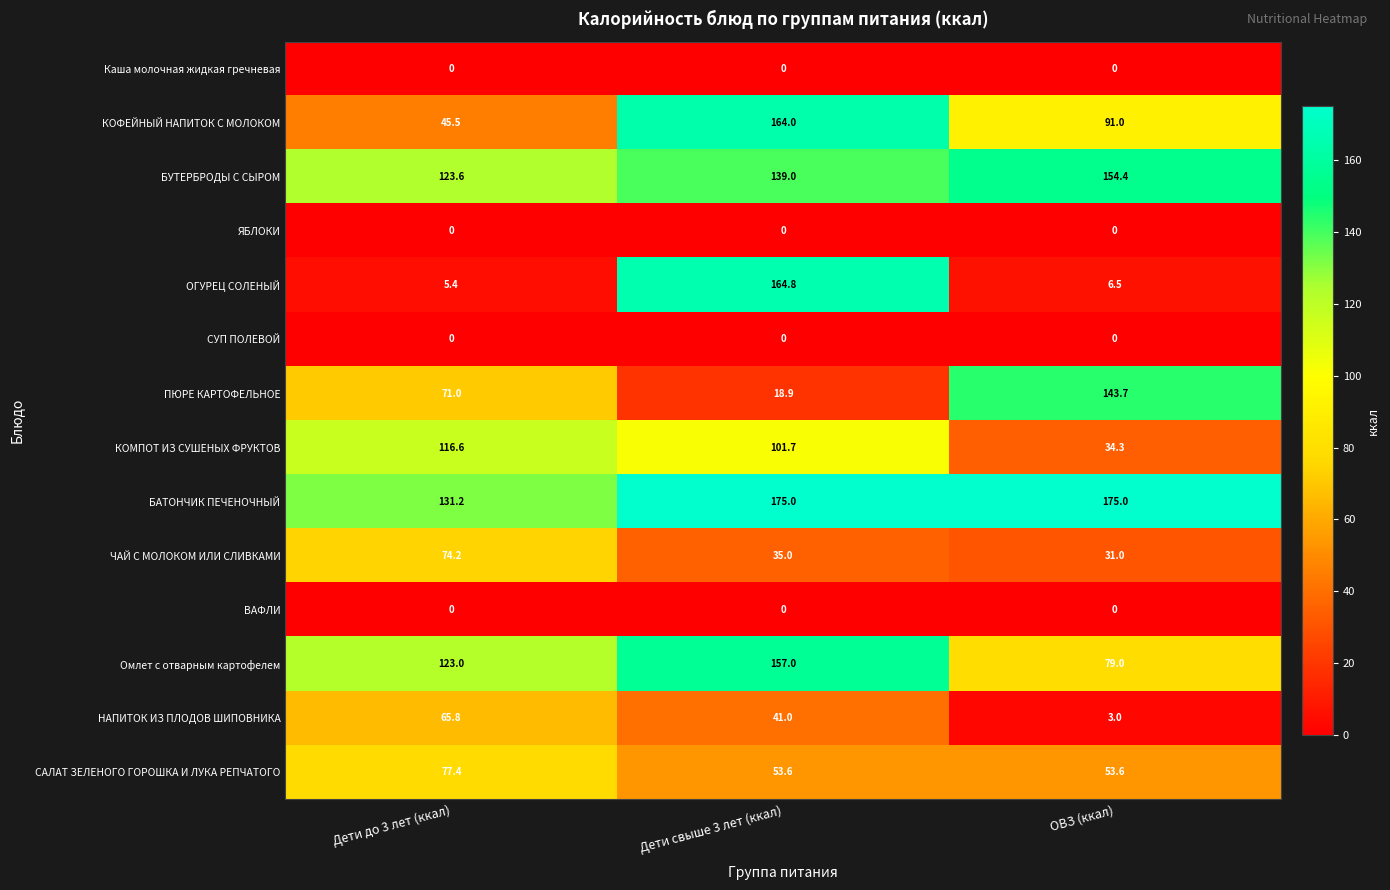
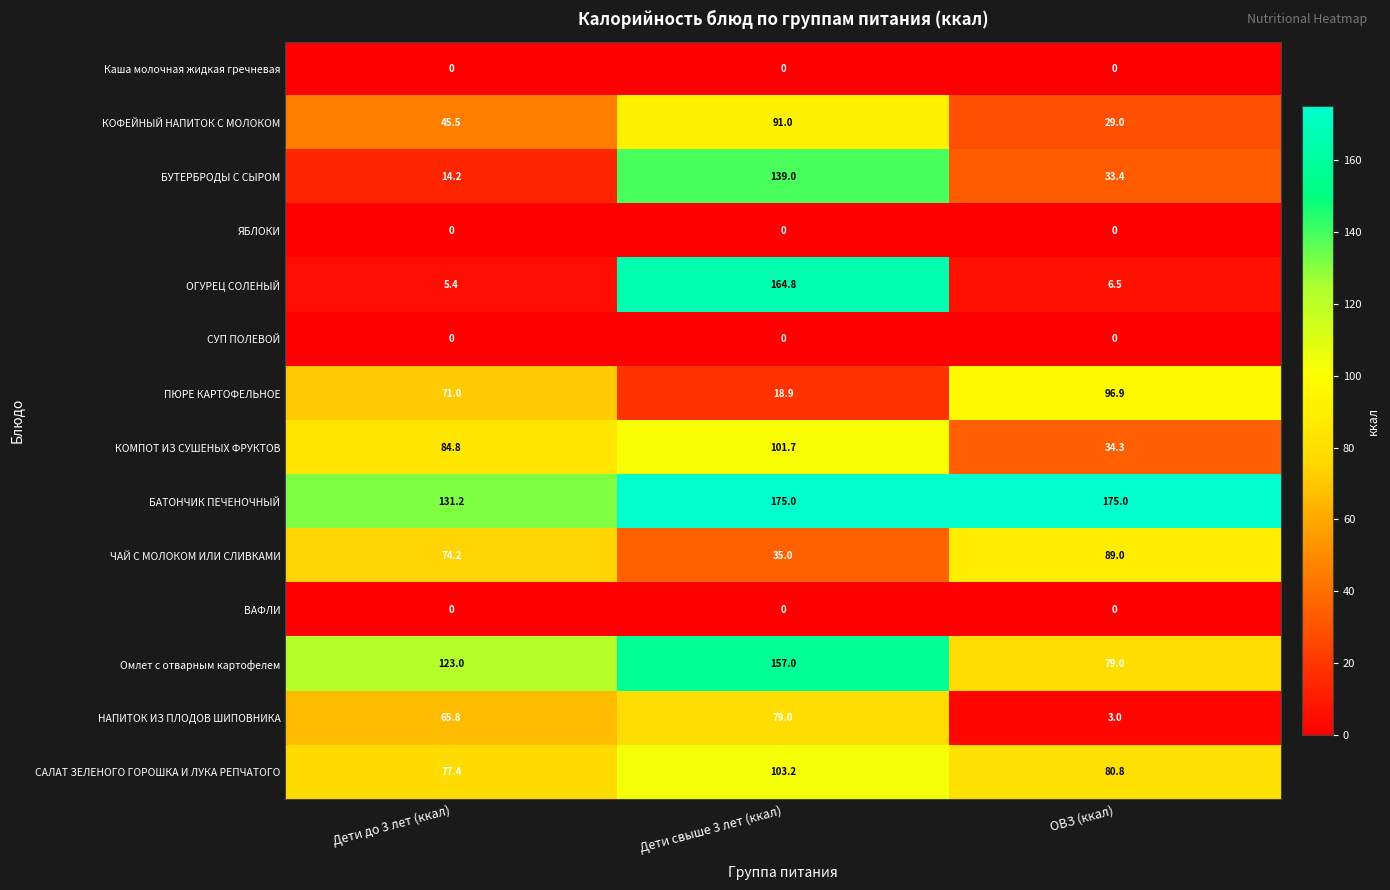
  {
    "Каша молочная жидкая гречневая": {
      "Дети до 3 лет (ккал)": 0,
      "Дети свыше 3 лет (ккал)": 0,
      "ОВЗ (ккал)": 0
    },
    "КОФЕЙНЫЙ НАПИТОК С МОЛОКОМ": {
      "Дети до 3 лет (ккал)": 45.5,
-     "Дети свыше 3 лет (ккал)": 164.0,
-     "ОВЗ (ккал)": 91.0
+     "Дети свыше 3 лет (ккал)": 91.0,
+     "ОВЗ (ккал)": 29.0
    },
    "БУТЕРБРОДЫ С СЫРОМ": {
-     "Дети до 3 лет (ккал)": 123.6,
+     "Дети до 3 лет (ккал)": 14.2,
      "Дети свыше 3 лет (ккал)": 139.0,
-     "ОВЗ (ккал)": 154.4
+     "ОВЗ (ккал)": 33.4
    },
    "ЯБЛОКИ": {
      "Дети до 3 лет (ккал)": 0,
      "Дети свыше 3 лет (ккал)": 0,
      "ОВЗ (ккал)": 0
    },
    "ОГУРЕЦ СОЛЕНЫЙ": {
      "Дети до 3 лет (ккал)": 5.4,
      "Дети свыше 3 лет (ккал)": 164.8,
      "ОВЗ (ккал)": 6.5
    },
    "СУП ПОЛЕВОЙ": {
      "Дети до 3 лет (ккал)": 0,
      "Дети свыше 3 лет (ккал)": 0,
      "ОВЗ (ккал)": 0
    },
    "ПЮРЕ КАРТОФЕЛЬНОЕ": {
      "Дети до 3 лет (ккал)": 71.0,
      "Дети свыше 3 лет (ккал)": 18.9,
-     "ОВЗ (ккал)": 143.7
+     "ОВЗ (ккал)": 96.9
    },
    "КОМПОТ ИЗ СУШЕНЫХ ФРУКТОВ": {
-     "Дети до 3 лет (ккал)": 116.6,
+     "Дети до 3 лет (ккал)": 84.8,
      "Дети свыше 3 лет (ккал)": 101.7,
      "ОВЗ (ккал)": 34.3
    },
    "БАТОНЧИК ПЕЧЕНОЧНЫЙ": {
      "Дети до 3 лет (ккал)": 131.2,
      "Дети свыше 3 лет (ккал)": 175.0,
      "ОВЗ (ккал)": 175.0
    },
    "ЧАЙ С МОЛОКОМ ИЛИ СЛИВКАМИ": {
      "Дети до 3 лет (ккал)": 74.2,
      "Дети свыше 3 лет (ккал)": 35.0,
-     "ОВЗ (ккал)": 31.0
+     "ОВЗ (ккал)": 89.0
    },
    "ВАФЛИ": {
      "Дети до 3 лет (ккал)": 0,
      "Дети свыше 3 лет (ккал)": 0,
      "ОВЗ (ккал)": 0
    },
    "Омлет с отварным картофелем": {
      "Дети до 3 лет (ккал)": 123.0,
      "Дети свыше 3 лет (ккал)": 157.0,
      "ОВЗ (ккал)": 79.0
    },
    "НАПИТОК ИЗ ПЛОДОВ ШИПОВНИКА": {
      "Дети до 3 лет (ккал)": 65.8,
-     "Дети свыше 3 лет (ккал)": 41.0,
+     "Дети свыше 3 лет (ккал)": 79.0,
      "ОВЗ (ккал)": 3.0
    },
    "САЛАТ ЗЕЛЕНОГО ГОРОШКА И ЛУКА РЕПЧАТОГО": {
      "Дети до 3 лет (ккал)": 77.4,
-     "Дети свыше 3 лет (ккал)": 53.6,
-     "ОВЗ (ккал)": 53.6
+     "Дети свыше 3 лет (ккал)": 103.2,
+     "ОВЗ (ккал)": 80.8
    }
  }
